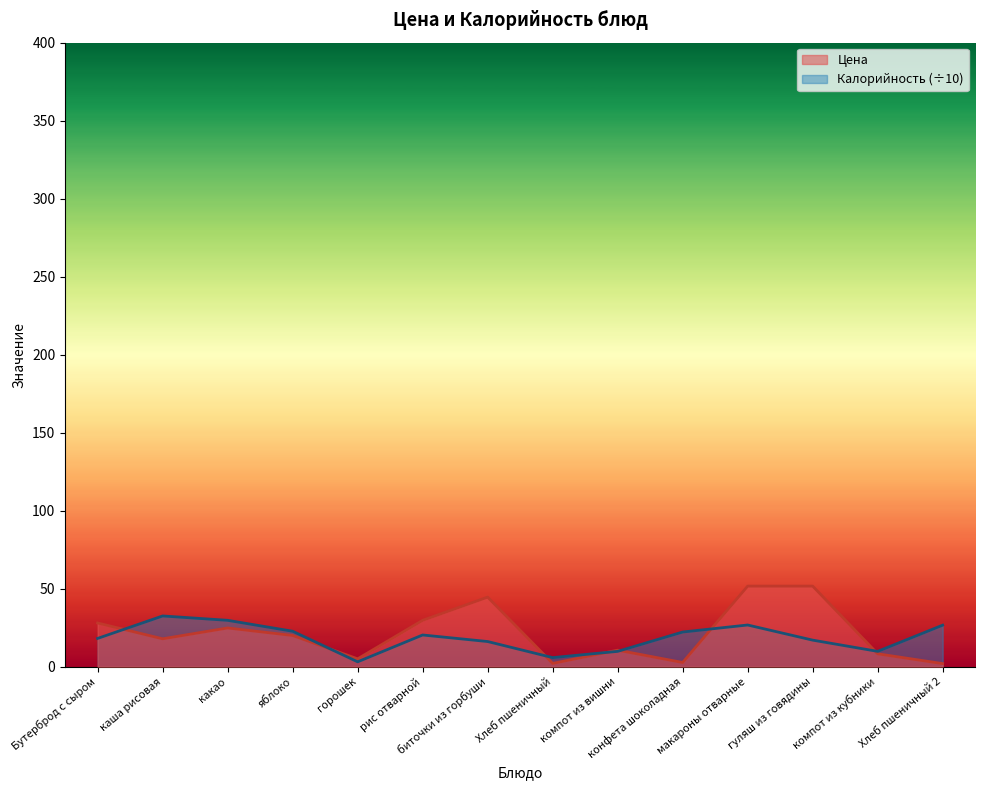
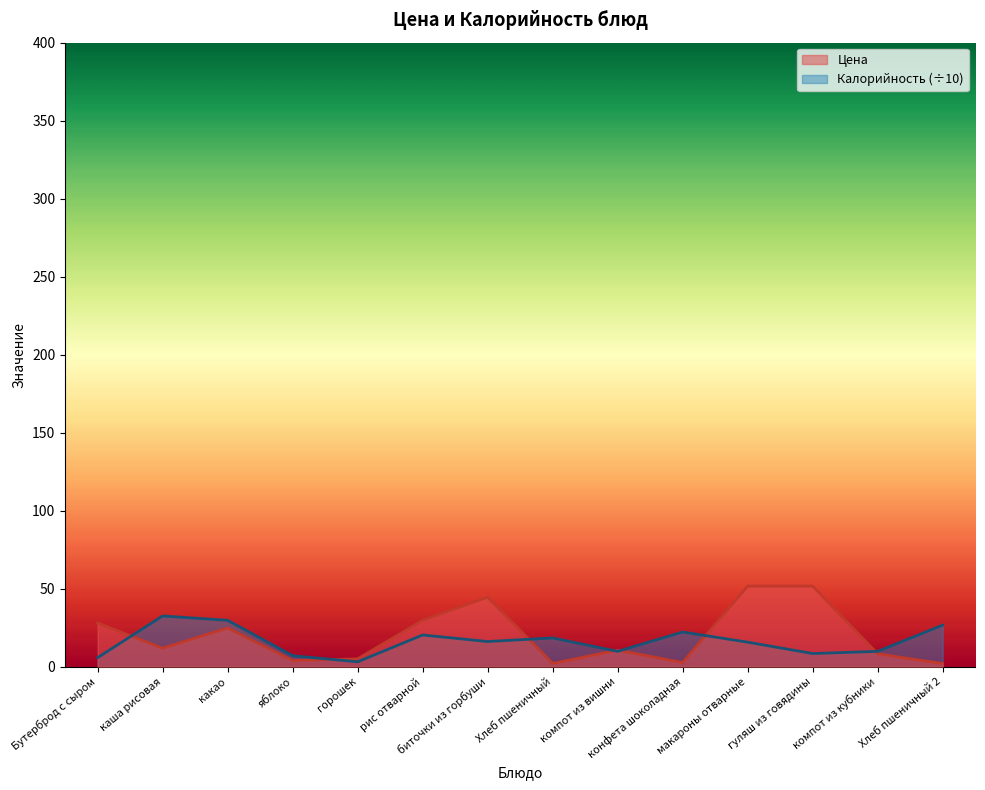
  {
    "Цена": {
      "Бутерброд с сыром": 28,
-     "каша рисовая": 18,
+     "каша рисовая": 12,
      "какао": 25,
-     "яблоко": 20,
+     "яблоко": 4,
      "горошек": 5,
      "рис отварной": 30,
      "биточки из горбуши": 45,
      "Хлеб пшеничный": 2,
      "конфета шоколадная": 3,
      "макароны отварные": 52,
      "гуляш из говядины": 52,
      "Хлеб пшеничный 2": 2
    },
    "Калорийность (÷10)": {
-     "Бутерброд с сыром": 18,
+     "Бутерброд с сыром": 6,
      "каша рисовая": 33,
      "какао": 30,
-     "яблоко": 23,
+     "яблоко": 7,
      "горошек": 3,
      "рис отварной": 20,
      "биточки из горбуши": 16,
-     "Хлеб пшеничный": 6,
+     "Хлеб пшеничный": 18,
      "конфета шоколадная": 22,
-     "макароны отварные": 27,
-     "гуляш из говядины": 17,
+     "макароны отварные": 16,
+     "гуляш из говядины": 8,
      "Хлеб пшеничный 2": 27
    }
  }
